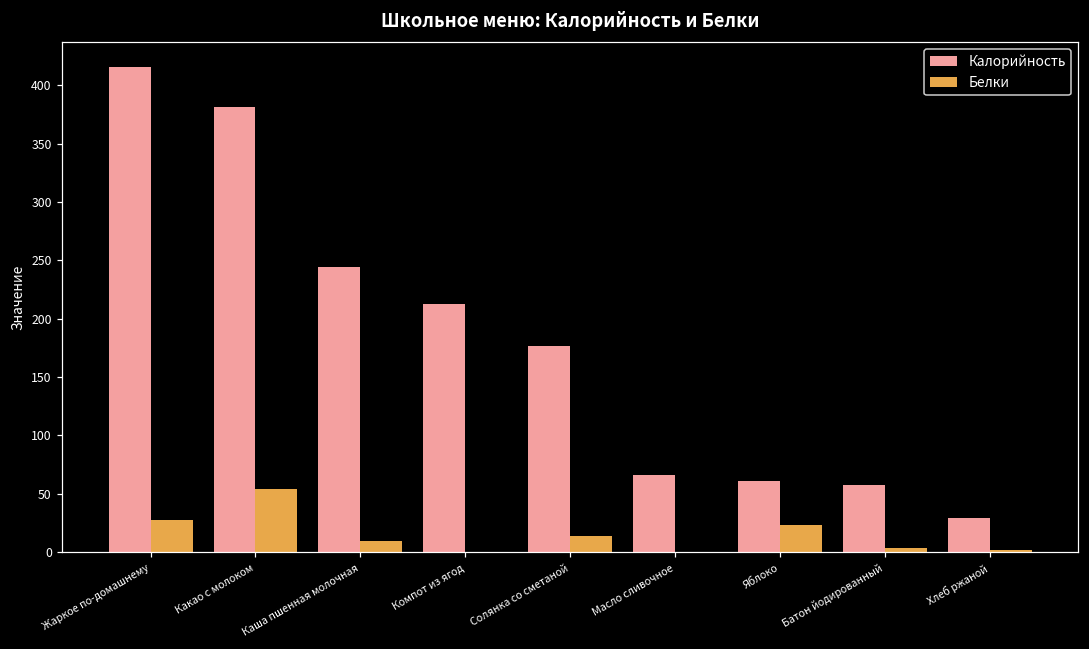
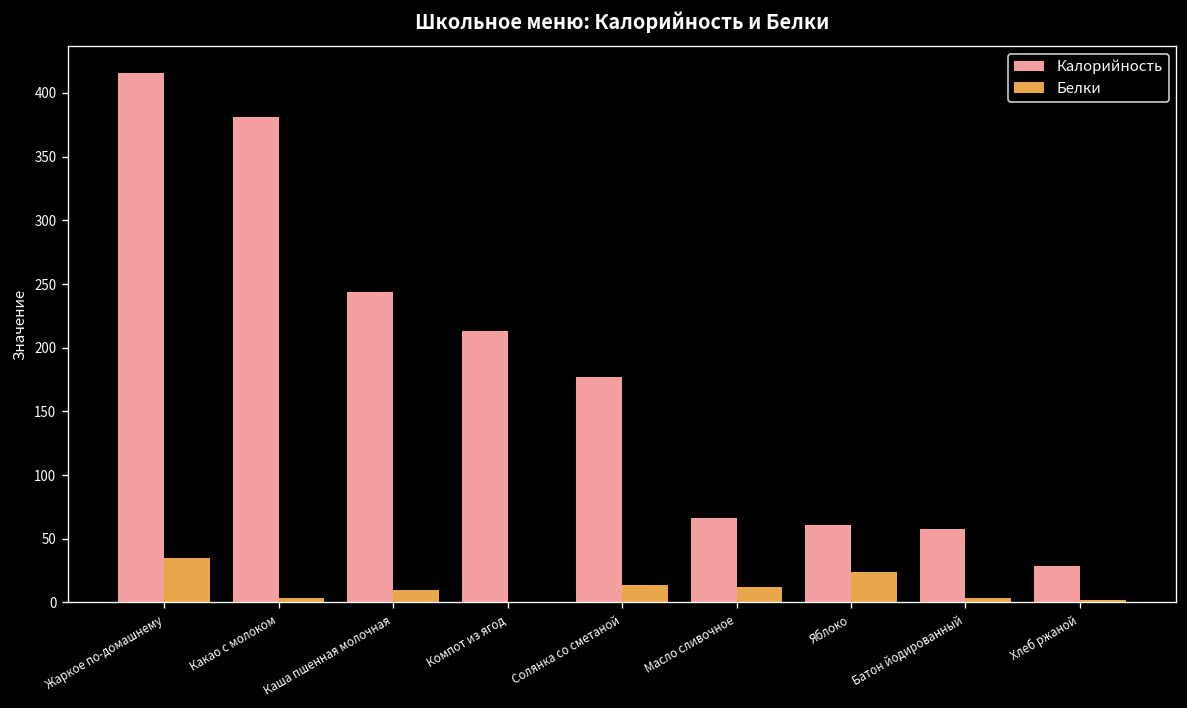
  {
    "Калорийность": {
      "Жаркое по-домашнему": 416,
      "Какао с молоком": 381,
      "Каша пшенная молочная": 244,
      "Компот из ягод": 213,
      "Солянка со сметаной": 177,
      "Масло сливочное": 66,
      "Яблоко": 61,
      "Батон йодированный": 57,
      "Хлеб ржаной": 29
    },
    "Белки": {
-     "Жаркое по-домашнему": 27,
-     "Какао с молоком": 54,
+     "Жаркое по-домашнему": 35,
+     "Какао с молоком": 4,
      "Каша пшенная молочная": 10,
      "Компот из ягод": 0,
      "Солянка со сметаной": 14,
-     "Масло сливочное": 0,
+     "Масло сливочное": 12,
      "Яблоко": 24,
      "Батон йодированный": 3
    }
  }
